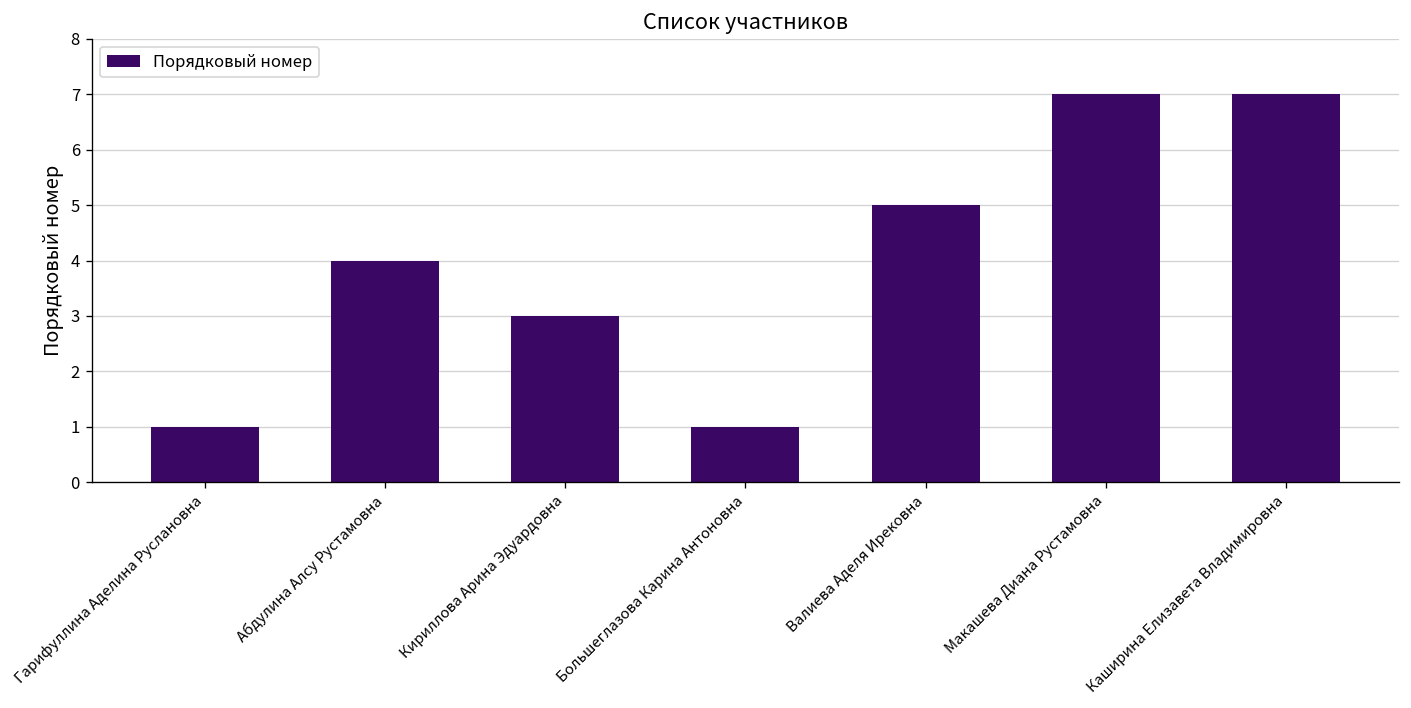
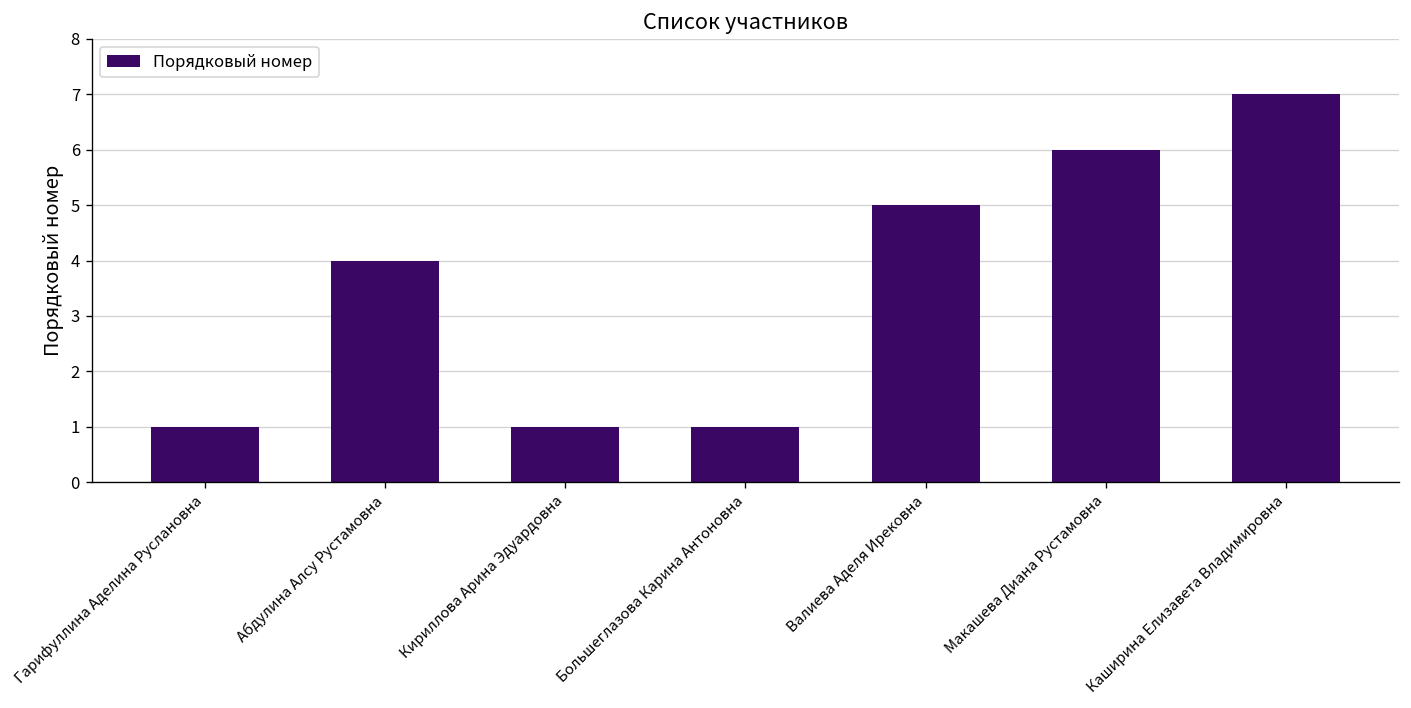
  {
    "Гарифуллина Аделина Руслановна": 1,
    "Абдулина Алсу Рустамовна": 4,
-   "Кириллова Арина Эдуардовна": 3,
+   "Кириллова Арина Эдуардовна": 1,
    "Большеглазова Карина Антоновна": 1,
    "Валиева Аделя Ирековна": 5,
-   "Макашева Диана Рустамовна": 7,
+   "Макашева Диана Рустамовна": 6,
    "Каширина Елизавета Владимировна": 7
  }
